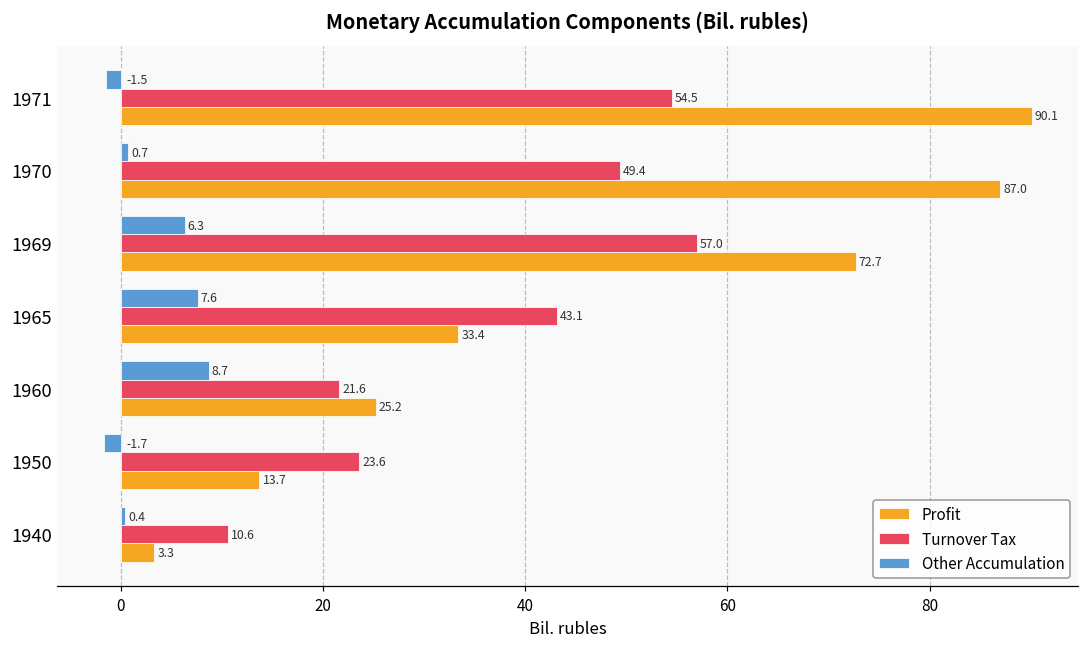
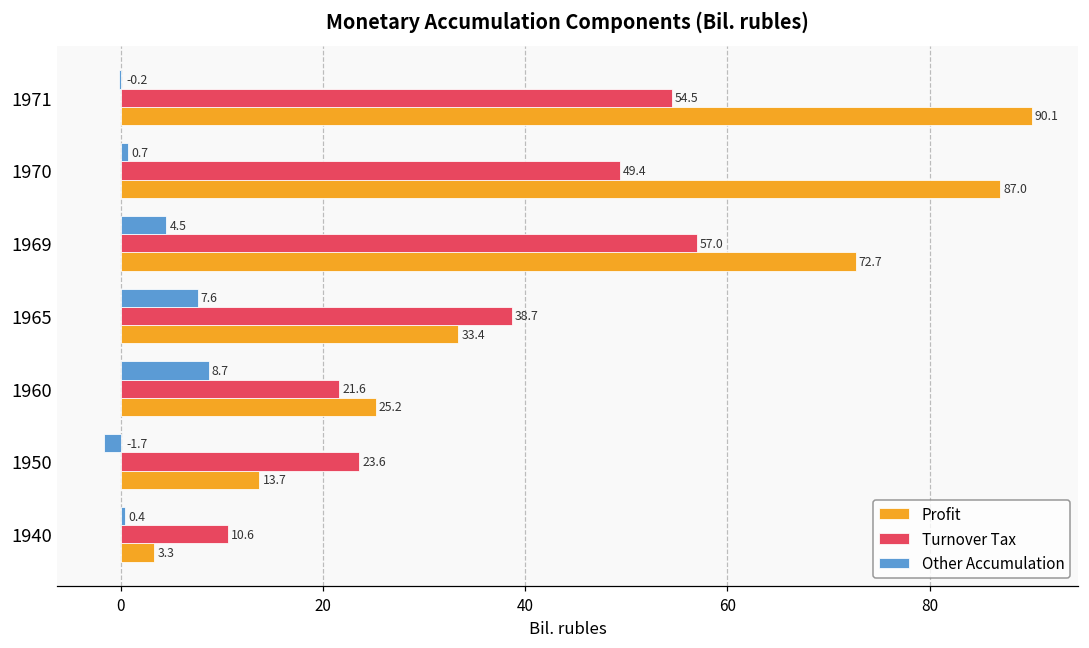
  {
    "Profit": {
      "1971": 90.1,
      "1970": 87.0,
      "1969": 72.7,
      "1965": 33.4,
      "1960": 25.2,
      "1950": 13.7,
      "1940": 3.3
    },
    "Turnover Tax": {
      "1971": 54.5,
      "1970": 49.4,
      "1969": 57.0,
-     "1965": 43.1,
+     "1965": 38.7,
      "1960": 21.6,
      "1950": 23.6,
      "1940": 10.6
    },
    "Other Accumulation": {
-     "1971": -1.5,
+     "1971": -0.2,
      "1970": 0.7,
-     "1969": 6.3,
+     "1969": 4.5,
      "1965": 7.6,
      "1960": 8.7,
      "1950": -1.7,
      "1940": 0.4
    }
  }
